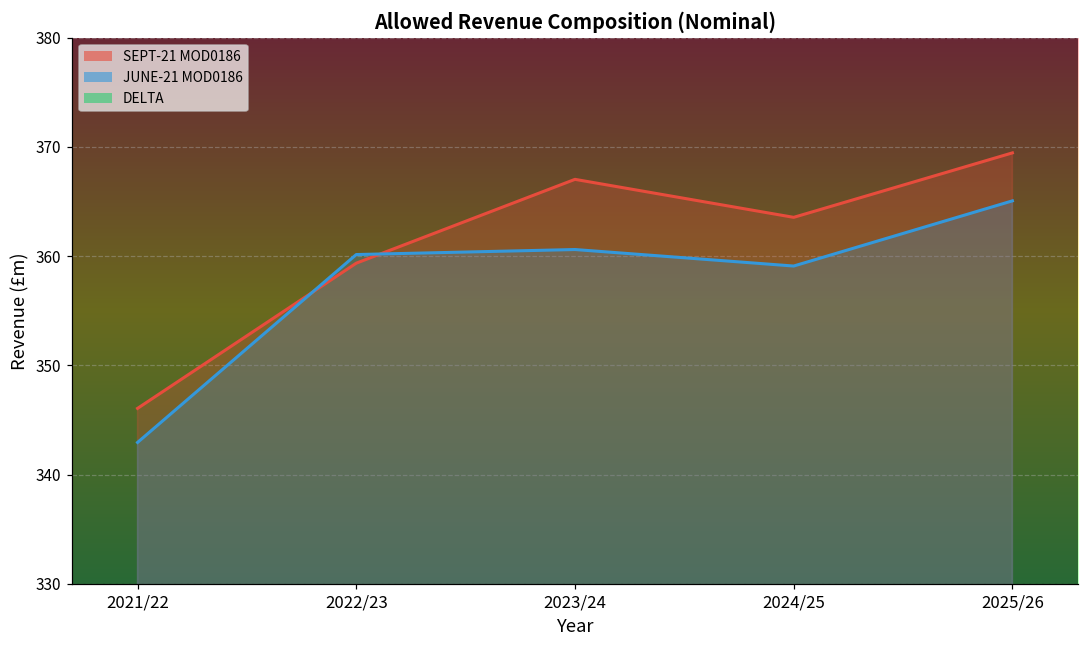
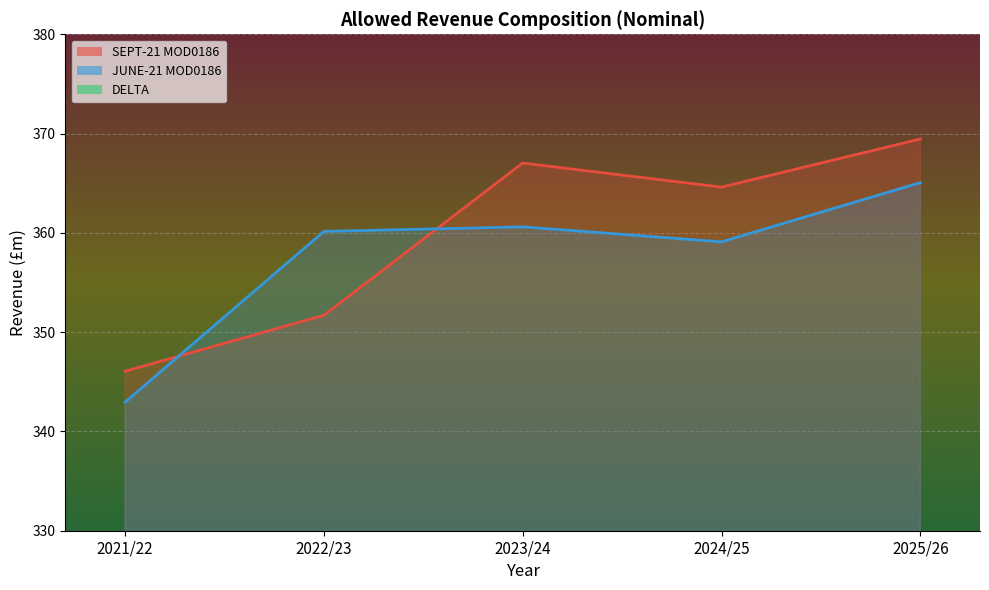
  {
    "SEPT-21 MOD0186": {
      "2021/22": 346,
-     "2022/23": 359,
+     "2022/23": 352,
      "2023/24": 367,
-     "2024/25": 364,
+     "2024/25": 365,
      "2025/26": 369
    }
  }
